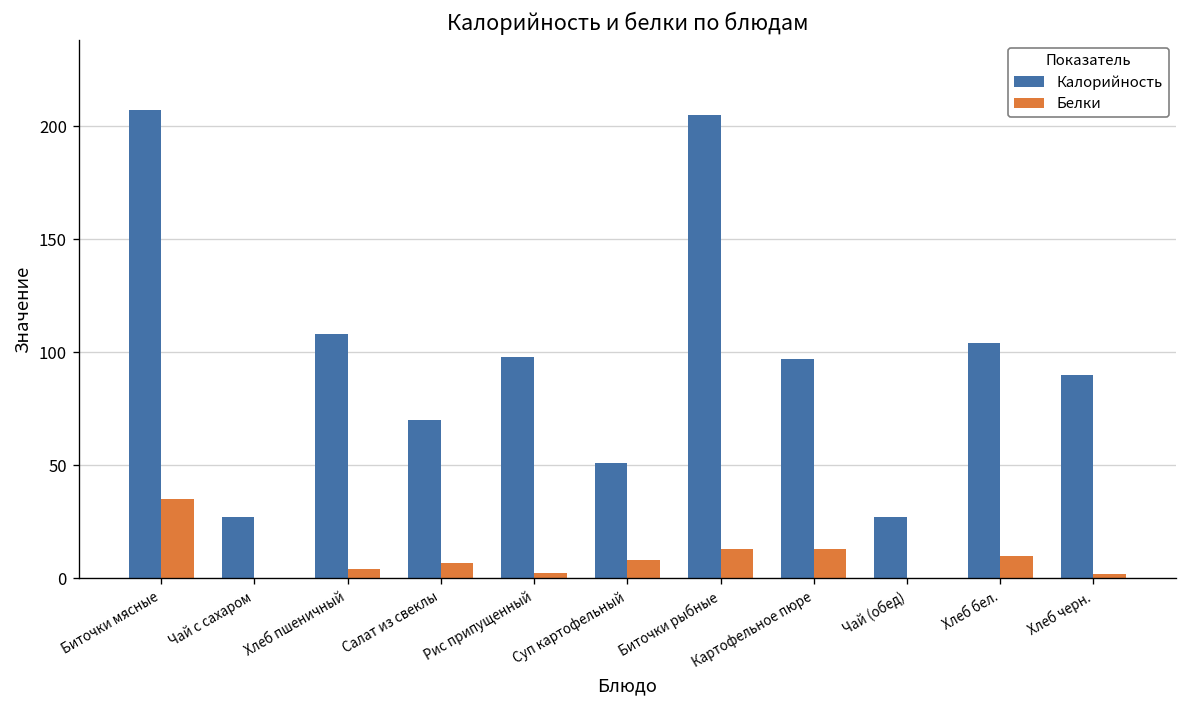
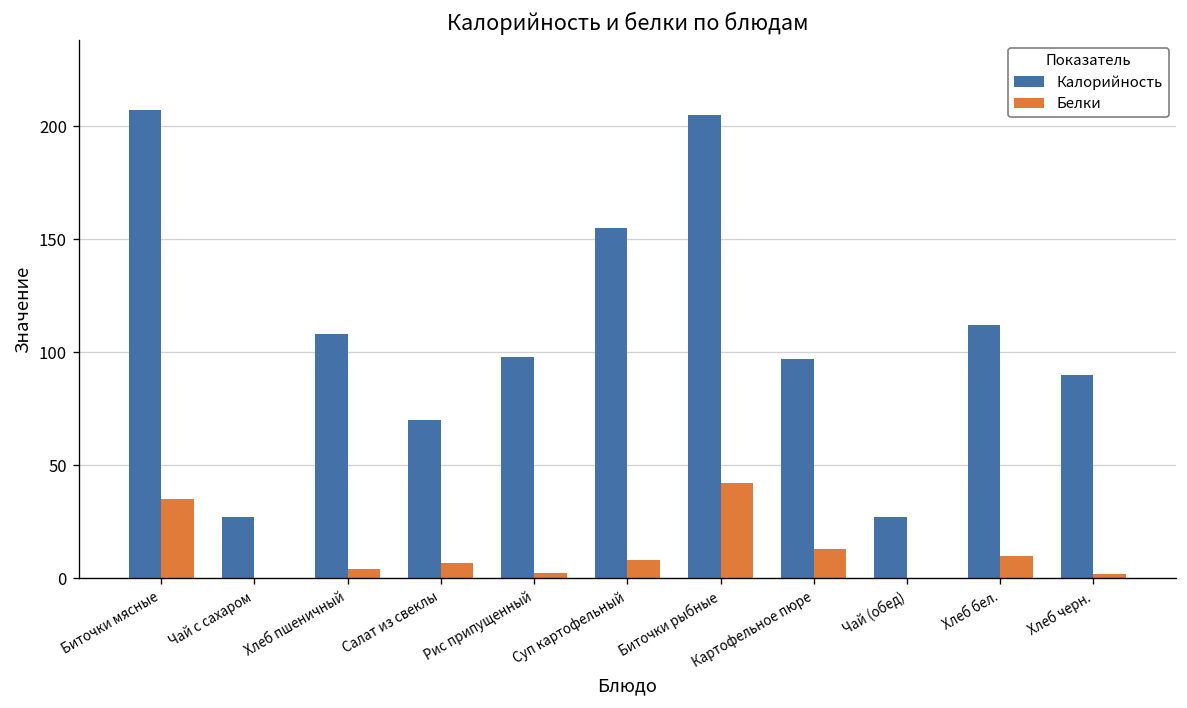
  {
    "Калорийность": {
      "Биточки мясные": 207,
      "Чай с сахаром": 27,
      "Хлеб пшеничный": 108,
      "Салат из свеклы": 70,
      "Рис припущенный": 98,
-     "Суп картофельный": 51,
+     "Суп картофельный": 155,
      "Биточки рыбные": 205,
      "Картофельное пюре": 97,
      "Чай (обед)": 27,
-     "Хлеб бел.": 104,
+     "Хлеб бел.": 112,
      "Хлеб черн.": 90
    },
    "Белки": {
      "Биточки мясные": 35,
      "Хлеб пшеничный": 4,
      "Салат из свеклы": 7,
      "Рис припущенный": 2,
      "Суп картофельный": 8,
-     "Биточки рыбные": 13,
+     "Биточки рыбные": 42,
      "Картофельное пюре": 13,
      "Хлеб бел.": 10,
      "Хлеб черн.": 2
    }
  }
